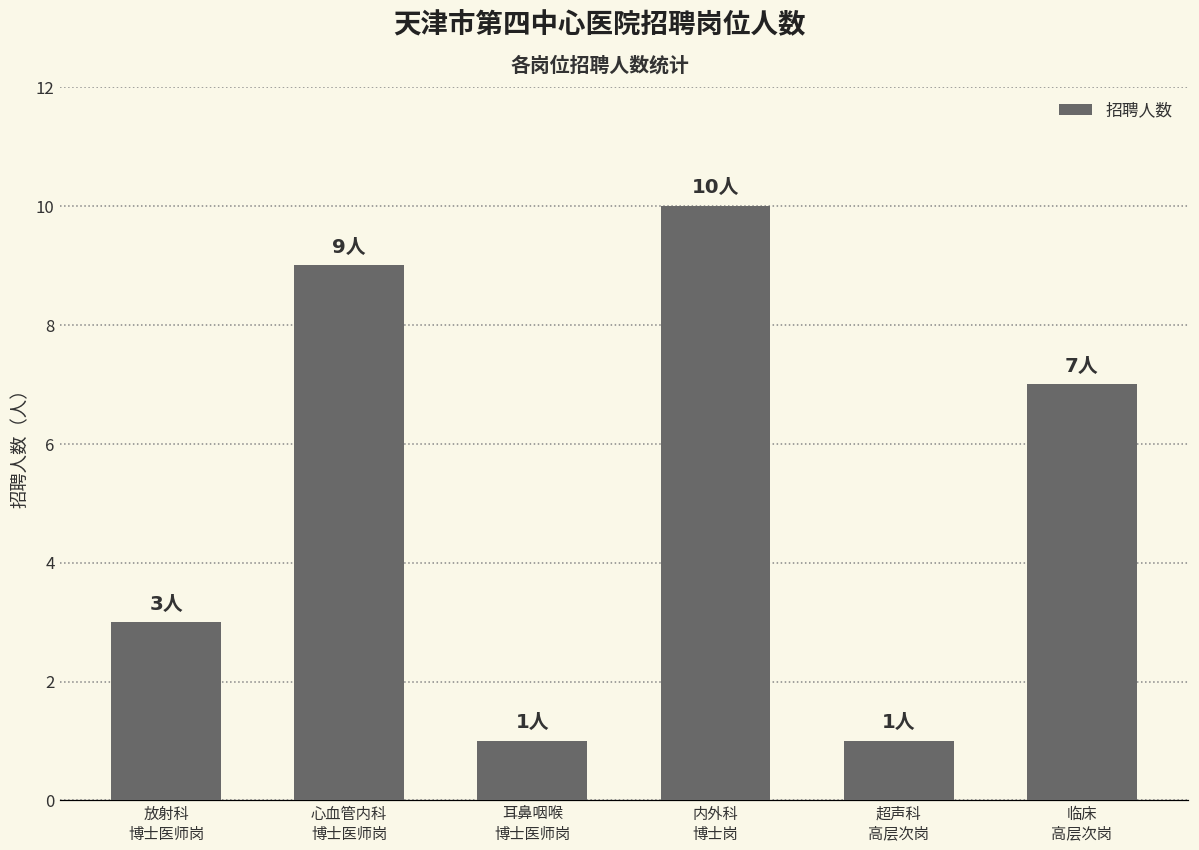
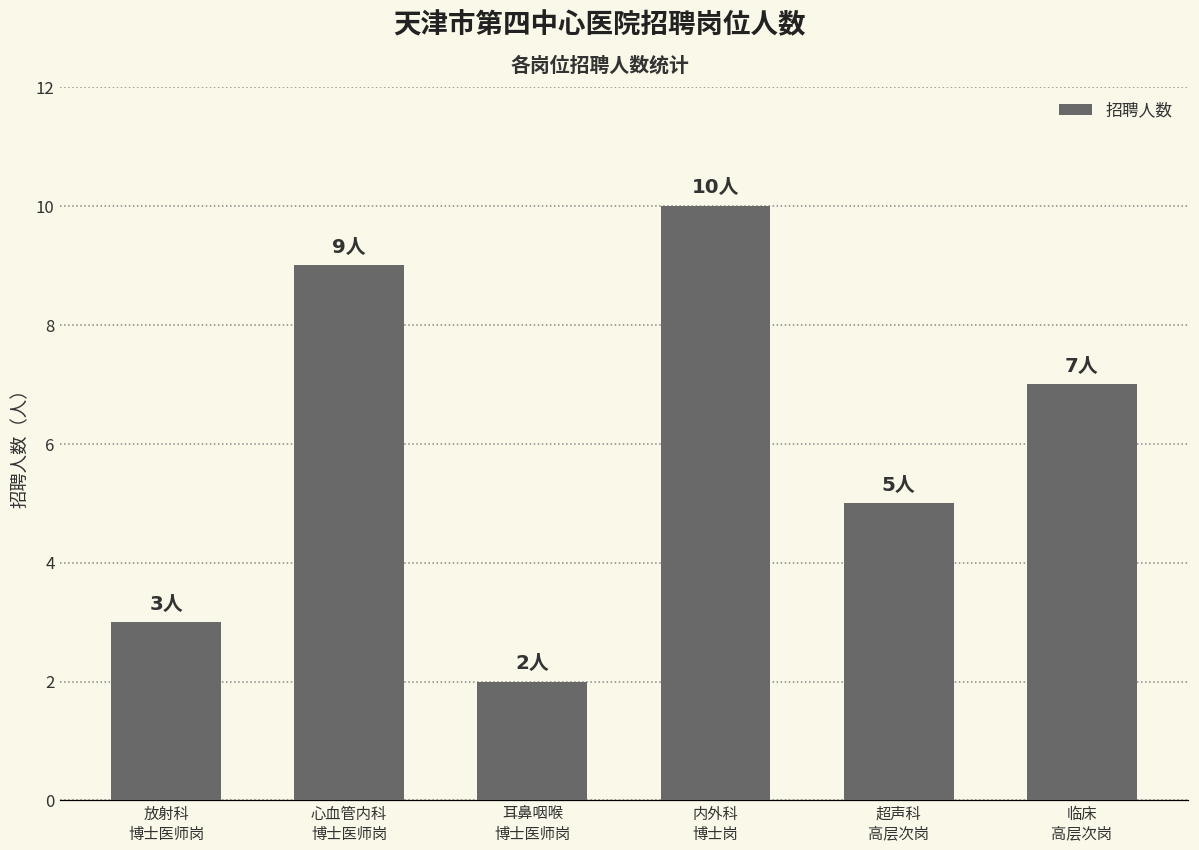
  {
    "放射科 博士医师岗": "3人",
    "心血管内科 博士医师岗": "9人",
-   "耳鼻咽喉 博士医师岗": "1人",
+   "耳鼻咽喉 博士医师岗": "2人",
    "内外科 博士岗": "10人",
-   "超声科 高层次岗": "1人",
+   "超声科 高层次岗": "5人",
    "临床 高层次岗": "7人"
  }
